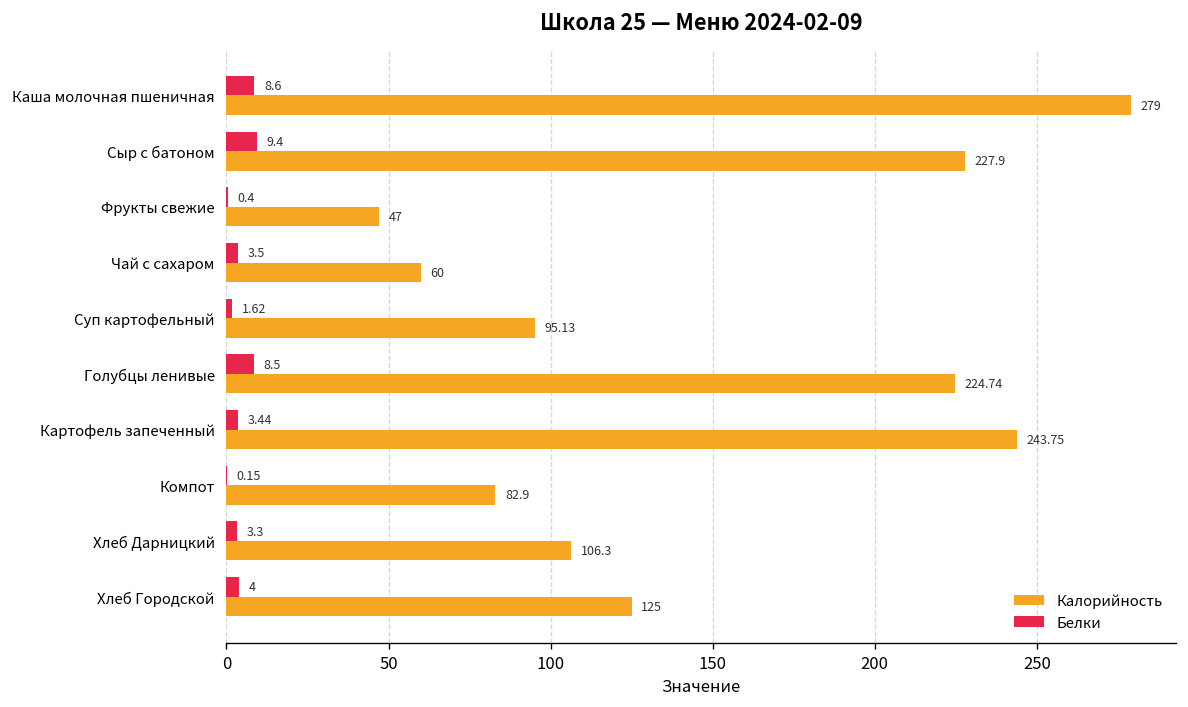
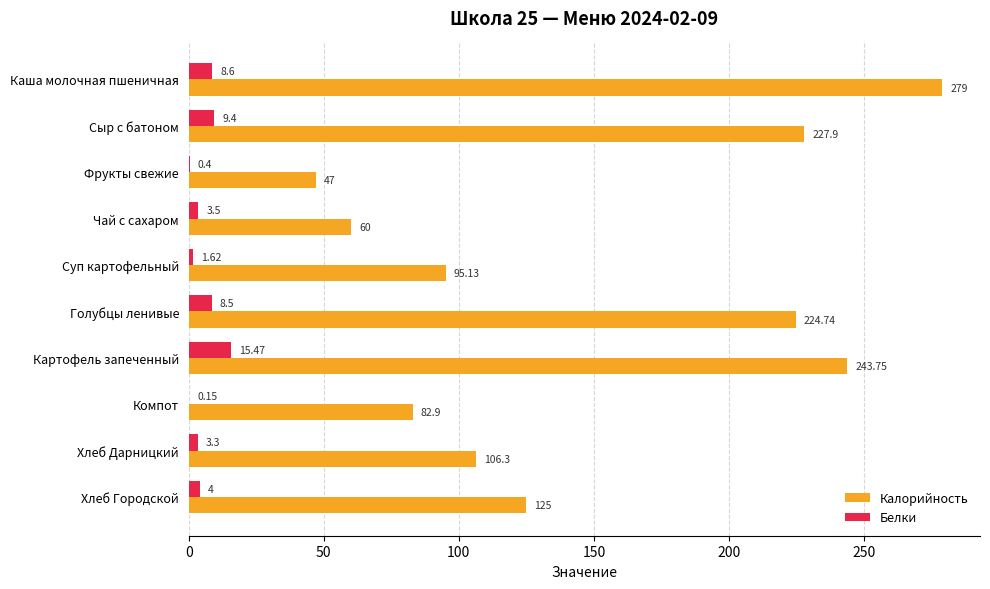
  {
    "Калорийность": {
      "Каша молочная пшеничная": 279,
      "Сыр с батоном": 227.9,
      "Фрукты свежие": 47,
      "Чай с сахаром": 60,
      "Суп картофельный": 95.13,
      "Голубцы ленивые": 224.74,
      "Картофель запеченный": 243.75,
      "Компот": 82.9,
      "Хлеб Дарницкий": 106.3,
      "Хлеб Городской": 125
    },
    "Белки": {
      "Каша молочная пшеничная": 8.6,
      "Сыр с батоном": 9.4,
      "Фрукты свежие": 0.4,
      "Чай с сахаром": 3.5,
      "Суп картофельный": 1.62,
      "Голубцы ленивые": 8.5,
-     "Картофель запеченный": 3.44,
+     "Картофель запеченный": 15.47,
      "Компот": 0.15,
      "Хлеб Дарницкий": 3.3,
      "Хлеб Городской": 4
    }
  }
